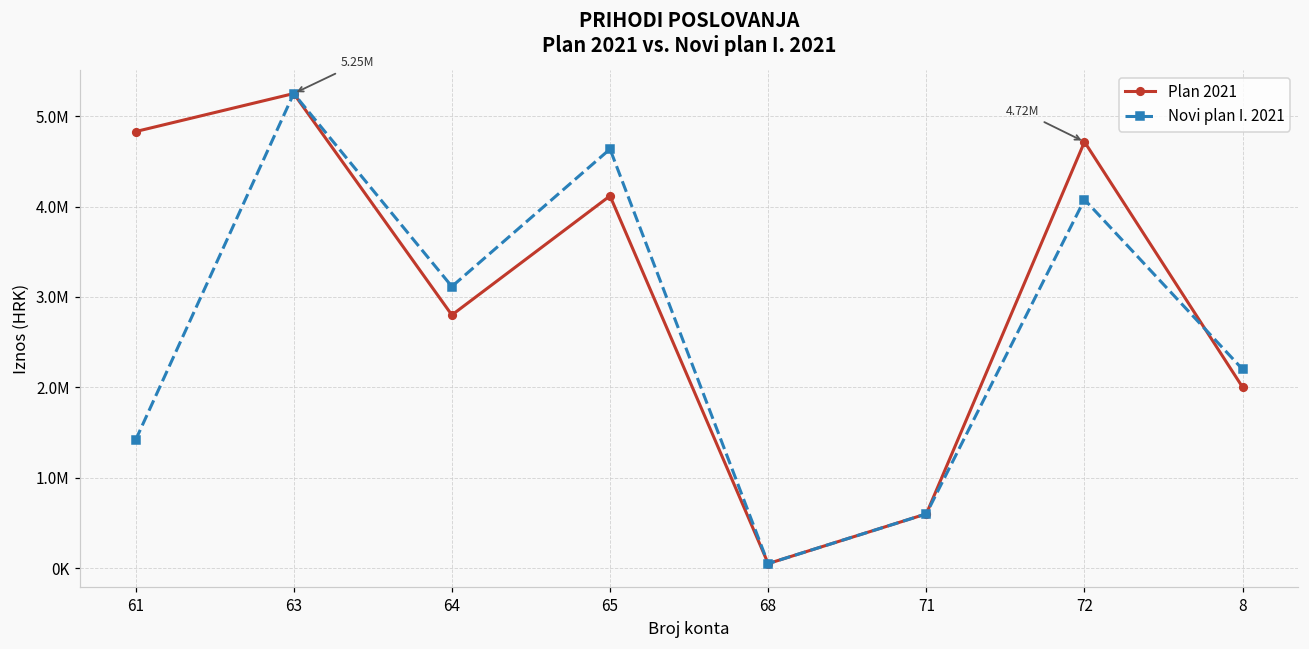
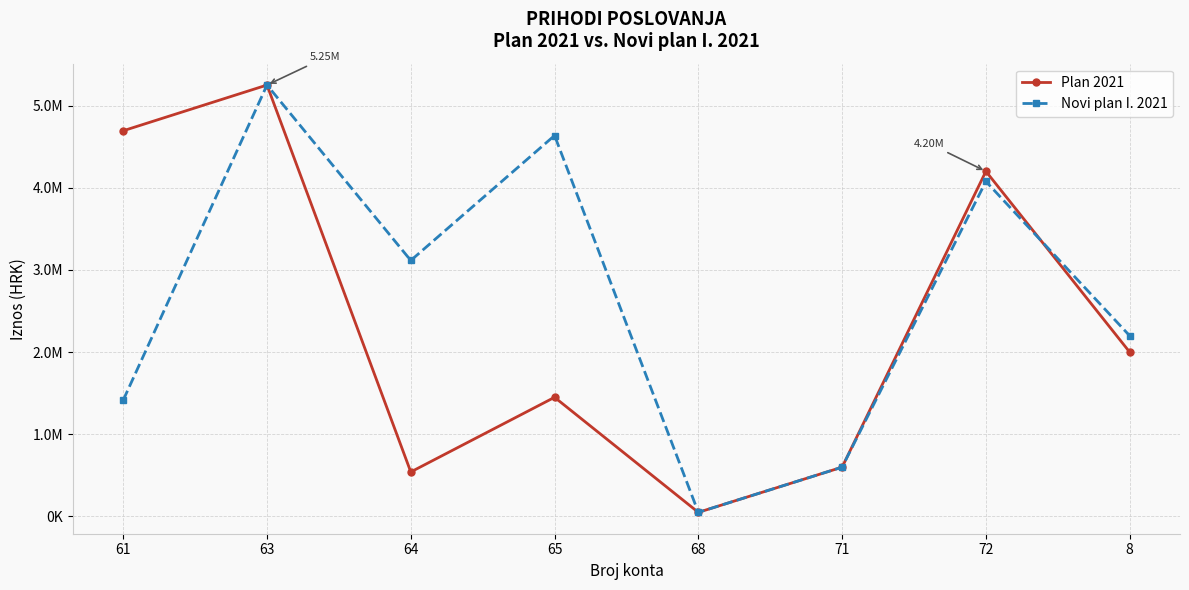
  {
    "Plan 2021": {
-     "61": "4800000",
-     "64": "2800000",
-     "65": "4100000",
-     "72": "4.72M"
+     "61": "4700000",
+     "64": "500000",
+     "65": "1500000",
+     "72": "4.20M"
    },
    "Novi plan I. 2021": {
      "61": "1400000",
      "64": "3100000",
      "65": "4600000",
      "72": "4100000",
      "8": "2200000"
    }
  }
